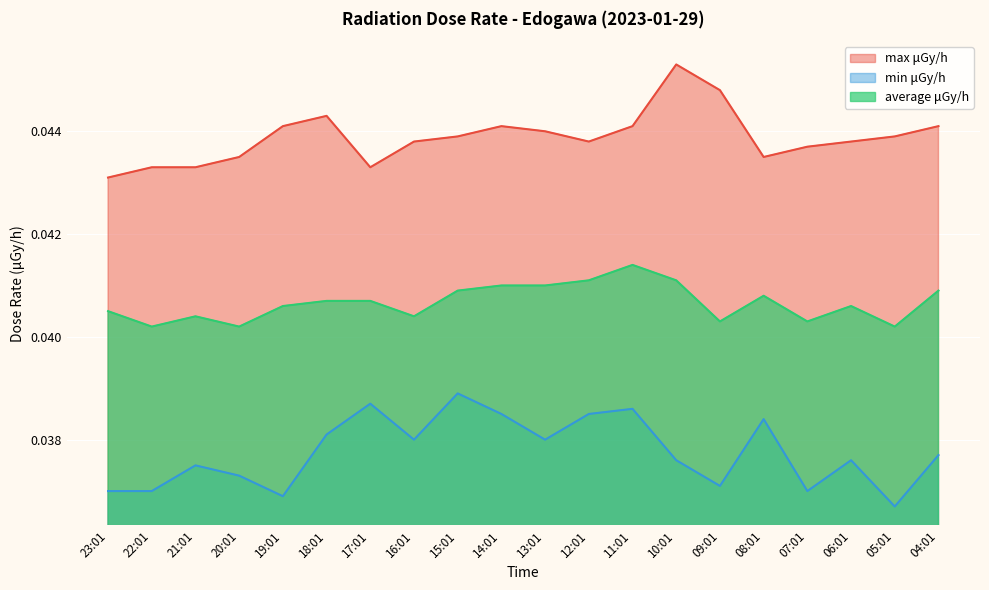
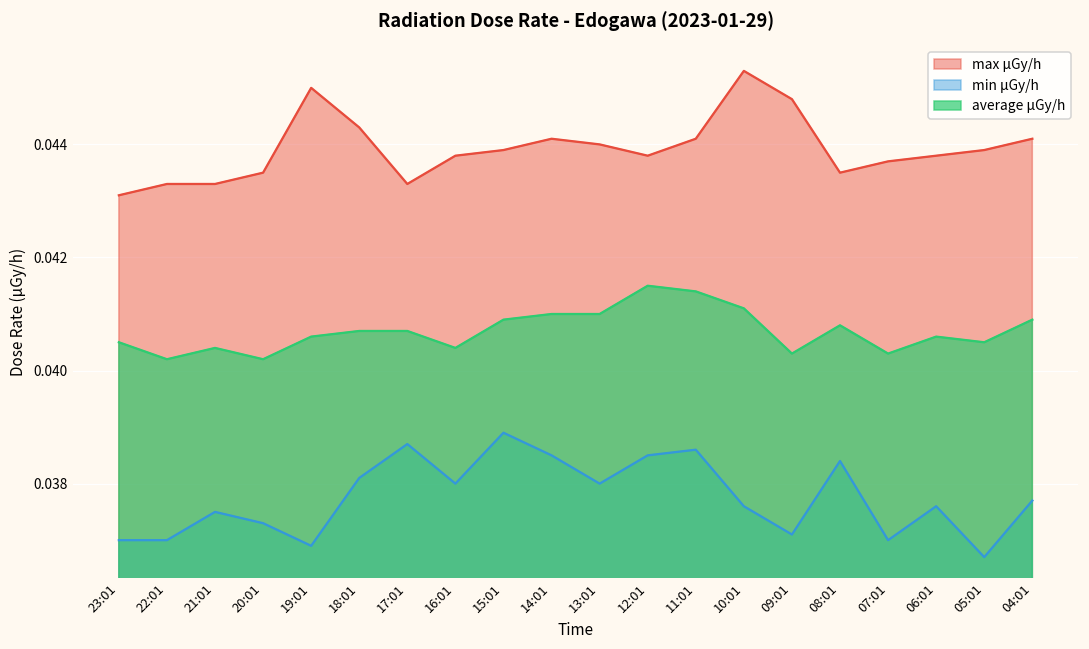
  {
    "max μGy/h": {
      "23:01": 0.0431,
      "22:01": 0.0433,
      "21:01": 0.0433,
      "20:01": 0.0435,
-     "19:01": 0.0441,
+     "19:01": 0.0450,
      "18:01": 0.0443,
      "17:01": 0.0433,
      "16:01": 0.0438,
      "15:01": 0.0439,
      "14:01": 0.0441,
      "13:01": 0.0440,
      "12:01": 0.0438,
      "11:01": 0.0441,
      "10:01": 0.0453,
      "09:01": 0.0448,
      "08:01": 0.0435,
      "07:01": 0.0437,
      "06:01": 0.0438,
      "05:01": 0.0439,
      "04:01": 0.0441
    },
    "min μGy/h": {
      "23:01": 0.0370,
      "22:01": 0.0370,
      "21:01": 0.0375,
      "20:01": 0.0373,
      "19:01": 0.0369,
      "18:01": 0.0381,
      "17:01": 0.0387,
      "16:01": 0.0380,
      "15:01": 0.0389,
      "14:01": 0.0385,
      "13:01": 0.0380,
      "12:01": 0.0385,
      "11:01": 0.0386,
      "10:01": 0.0376,
      "09:01": 0.0371,
      "08:01": 0.0384,
      "07:01": 0.0370,
      "06:01": 0.0376,
      "05:01": 0.0367,
      "04:01": 0.0377
    },
    "average μGy/h": {
      "23:01": 0.0405,
      "22:01": 0.0402,
      "21:01": 0.0404,
      "20:01": 0.0402,
      "19:01": 0.0406,
      "18:01": 0.0407,
      "17:01": 0.0407,
      "16:01": 0.0404,
      "15:01": 0.0409,
      "14:01": 0.0410,
      "13:01": 0.0410,
-     "12:01": 0.0411,
+     "12:01": 0.0415,
      "11:01": 0.0414,
      "10:01": 0.0411,
      "09:01": 0.0403,
      "08:01": 0.0408,
      "07:01": 0.0403,
      "06:01": 0.0406,
-     "05:01": 0.0402,
+     "05:01": 0.0405,
      "04:01": 0.0409
    }
  }
